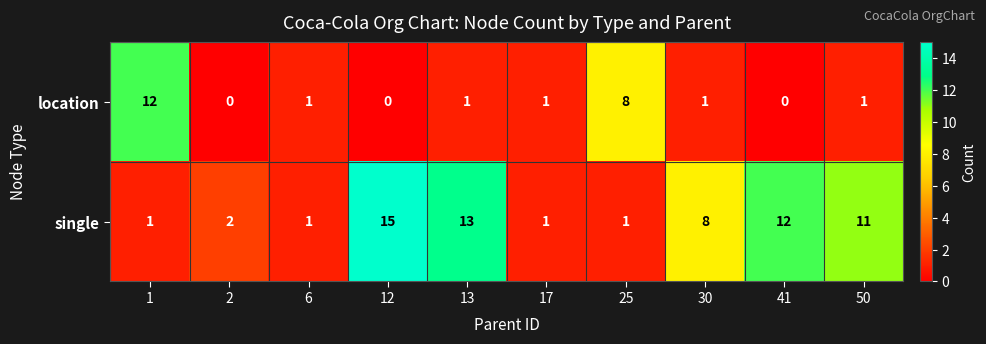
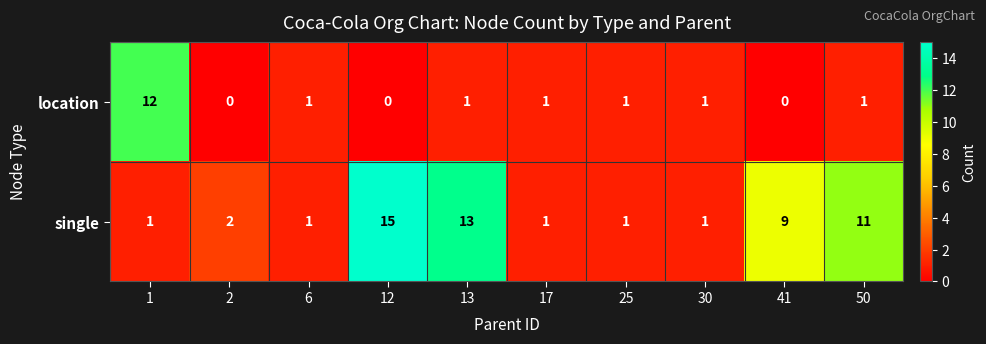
  {
    "location": {
      "1": 12,
      "2": 0,
      "6": 1,
      "12": 0,
      "13": 1,
      "17": 1,
-     "25": 8,
+     "25": 1,
      "30": 1,
      "41": 0,
      "50": 1
    },
    "single": {
      "1": 1,
      "2": 2,
      "6": 1,
      "12": 15,
      "13": 13,
      "17": 1,
      "25": 1,
-     "30": 8,
-     "41": 12,
+     "30": 1,
+     "41": 9,
      "50": 11
    }
  }
